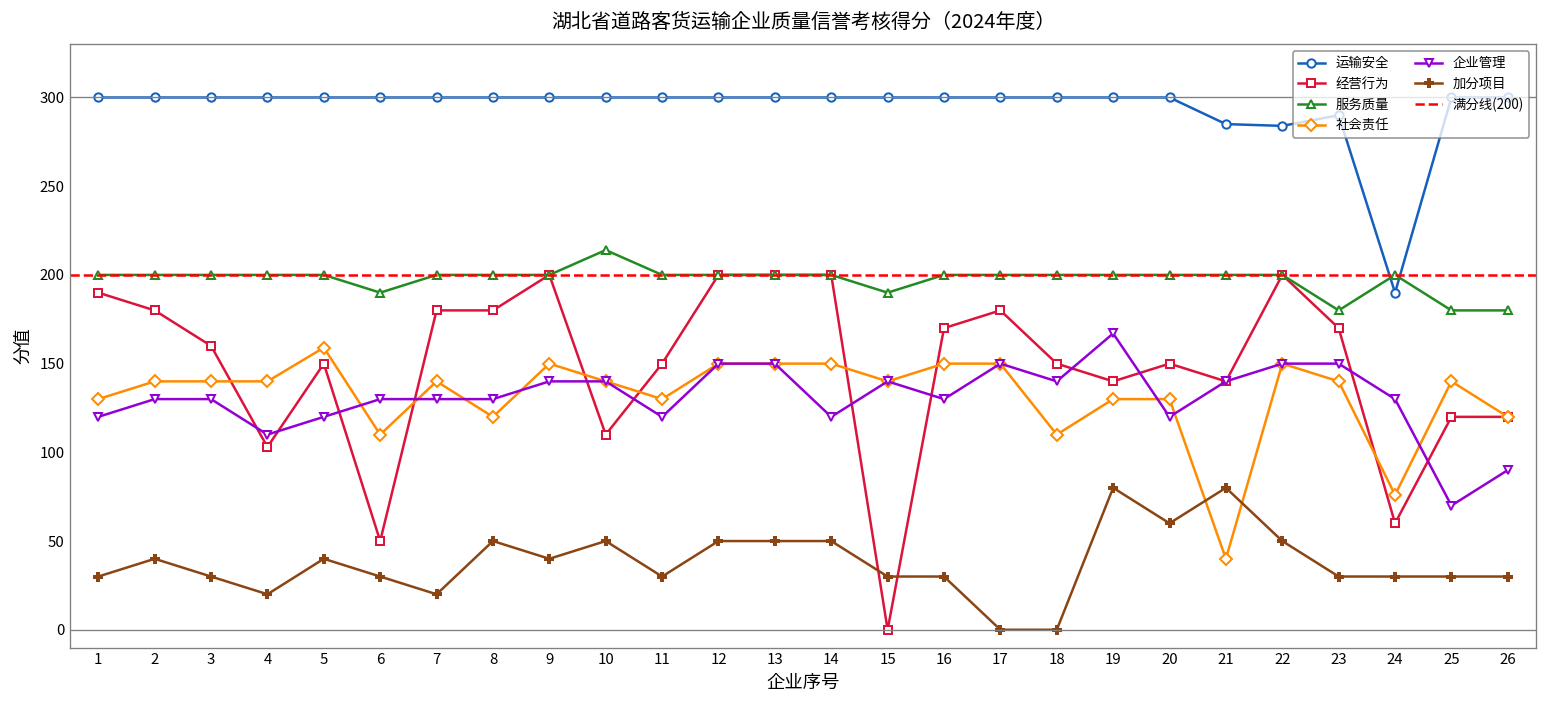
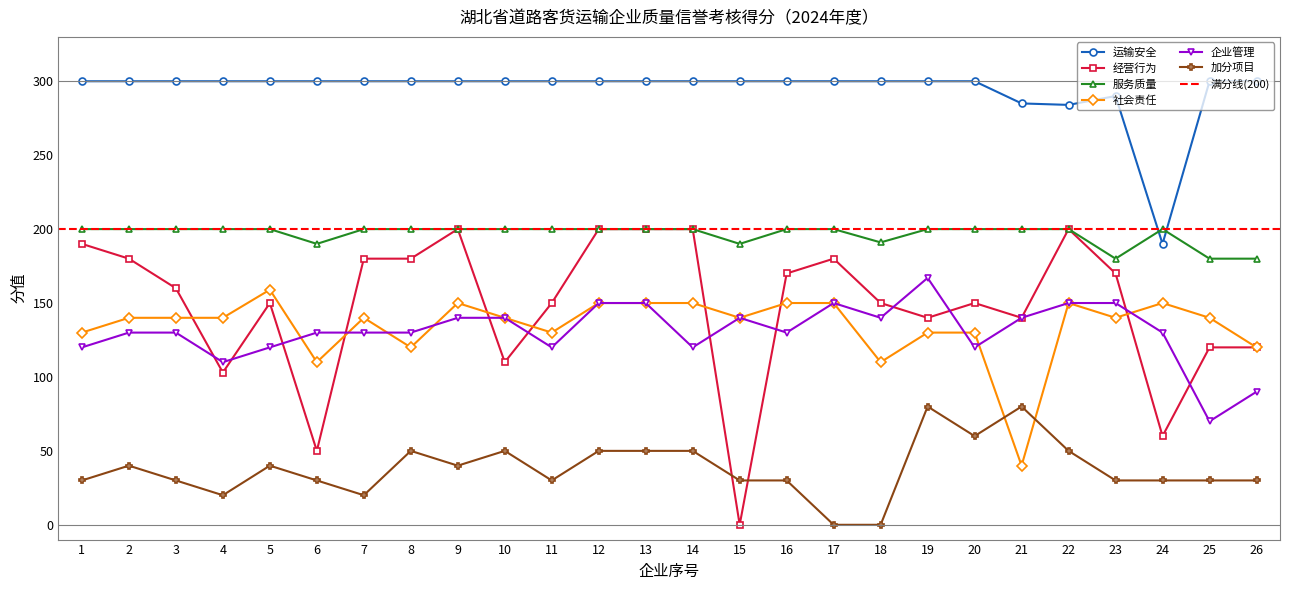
  {
    "运输安全": {
      "1": 300,
      "2": 300,
      "3": 300,
      "4": 300,
      "5": 300,
      "6": 300,
      "7": 300,
      "8": 300,
      "9": 300,
      "10": 300,
      "11": 300,
      "12": 300,
      "13": 300,
      "14": 300,
      "15": 300,
      "16": 300,
      "17": 300,
      "18": 300,
      "19": 300,
      "20": 300,
      "21": 285,
      "22": 284,
      "24": 190
    },
    "经营行为": {
      "1": 190,
      "2": 180,
      "3": 160,
      "4": 103,
      "5": 150,
      "6": 50,
      "7": 180,
      "8": 180,
      "10": 110,
      "11": 150,
      "15": 0,
      "16": 170,
      "17": 180,
      "18": 150,
      "19": 140,
      "20": 150,
      "23": 170,
      "24": 60,
      "25": 120
    },
    "服务质量": {
      "1": 200,
      "2": 200,
      "3": 200,
      "4": 200,
      "5": 200,
      "6": 190,
      "7": 200,
      "8": 200,
-     "10": 214,
+     "10": 200,
      "11": 200,
      "15": 190,
      "16": 200,
      "17": 200,
-     "18": 200,
+     "18": 191,
      "19": 200,
      "20": 200,
      "21": 200,
      "23": 180,
      "24": 200,
      "25": 180,
      "26": 180
    },
    "社会责任": {
      "1": 130,
      "2": 140,
      "3": 140,
      "4": 140,
      "5": 159,
      "6": 110,
      "7": 140,
      "8": 120,
      "9": 150,
      "11": 130,
      "14": 150,
      "16": 150,
      "18": 110,
      "19": 130,
      "20": 130,
      "21": 40,
      "23": 140,
-     "24": 76,
+     "24": 150,
      "25": 140
    },
    "企业管理": {
      "1": 120,
      "2": 130,
      "3": 130,
      "4": 110,
      "5": 120,
      "6": 130,
      "7": 130,
      "8": 130,
      "9": 140,
      "11": 120,
      "14": 120,
      "16": 130,
      "18": 140,
      "19": 167,
      "20": 120,
      "23": 150,
      "24": 130,
      "25": 70,
      "26": 90
    },
    "加分项目": {
      "1": 30,
      "2": 40,
      "3": 30,
      "4": 20,
      "5": 40,
      "6": 30,
      "7": 20,
      "8": 50,
      "9": 40,
      "10": 50,
      "11": 30,
      "12": 50,
      "13": 50,
      "14": 50,
      "15": 30,
      "16": 30,
      "17": 0,
      "18": 0,
      "19": 80,
      "20": 60,
      "21": 80,
      "22": 50,
      "23": 30,
      "24": 30,
      "25": 30,
      "26": 30
    }
  }
